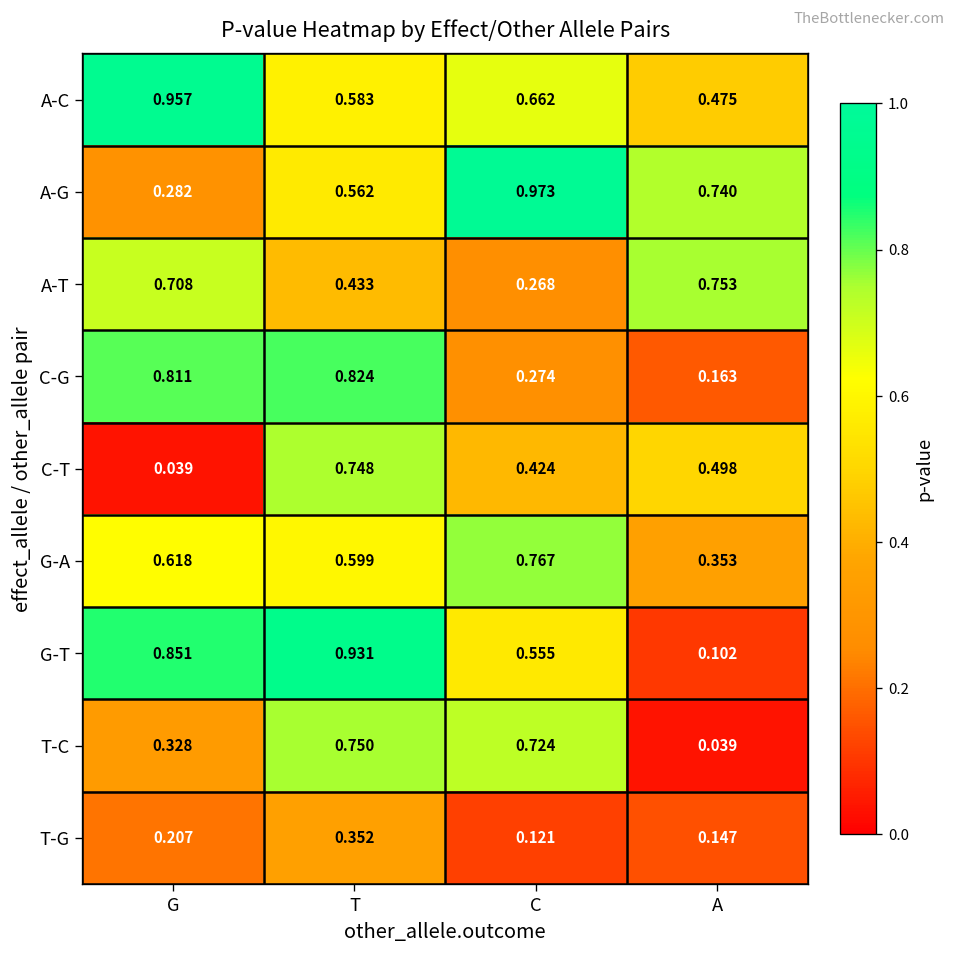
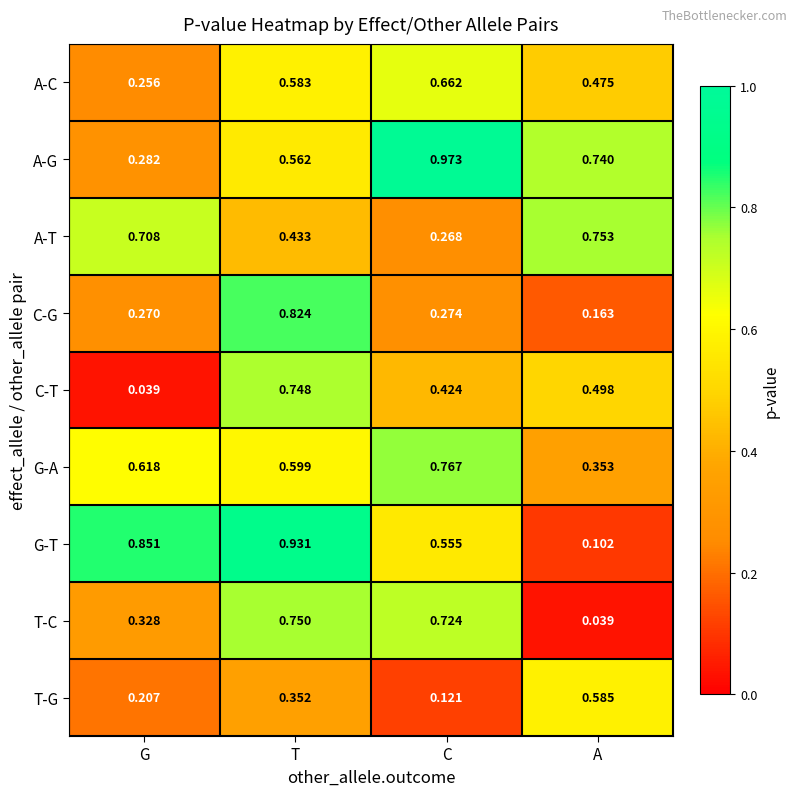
  {
    "A-C": {
-     "G": 0.957,
+     "G": 0.256,
      "T": 0.583,
      "C": 0.662,
      "A": 0.475
    },
    "A-G": {
      "G": 0.282,
      "T": 0.562,
      "C": 0.973,
      "A": 0.740
    },
    "A-T": {
      "G": 0.708,
      "T": 0.433,
      "C": 0.268,
      "A": 0.753
    },
    "C-G": {
-     "G": 0.811,
+     "G": 0.270,
      "T": 0.824,
      "C": 0.274,
      "A": 0.163
    },
    "C-T": {
      "G": 0.039,
      "T": 0.748,
      "C": 0.424,
      "A": 0.498
    },
    "G-A": {
      "G": 0.618,
      "T": 0.599,
      "C": 0.767,
      "A": 0.353
    },
    "G-T": {
      "G": 0.851,
      "T": 0.931,
      "C": 0.555,
      "A": 0.102
    },
    "T-C": {
      "G": 0.328,
      "T": 0.750,
      "C": 0.724,
      "A": 0.039
    },
    "T-G": {
      "G": 0.207,
      "T": 0.352,
      "C": 0.121,
-     "A": 0.147
+     "A": 0.585
    }
  }
